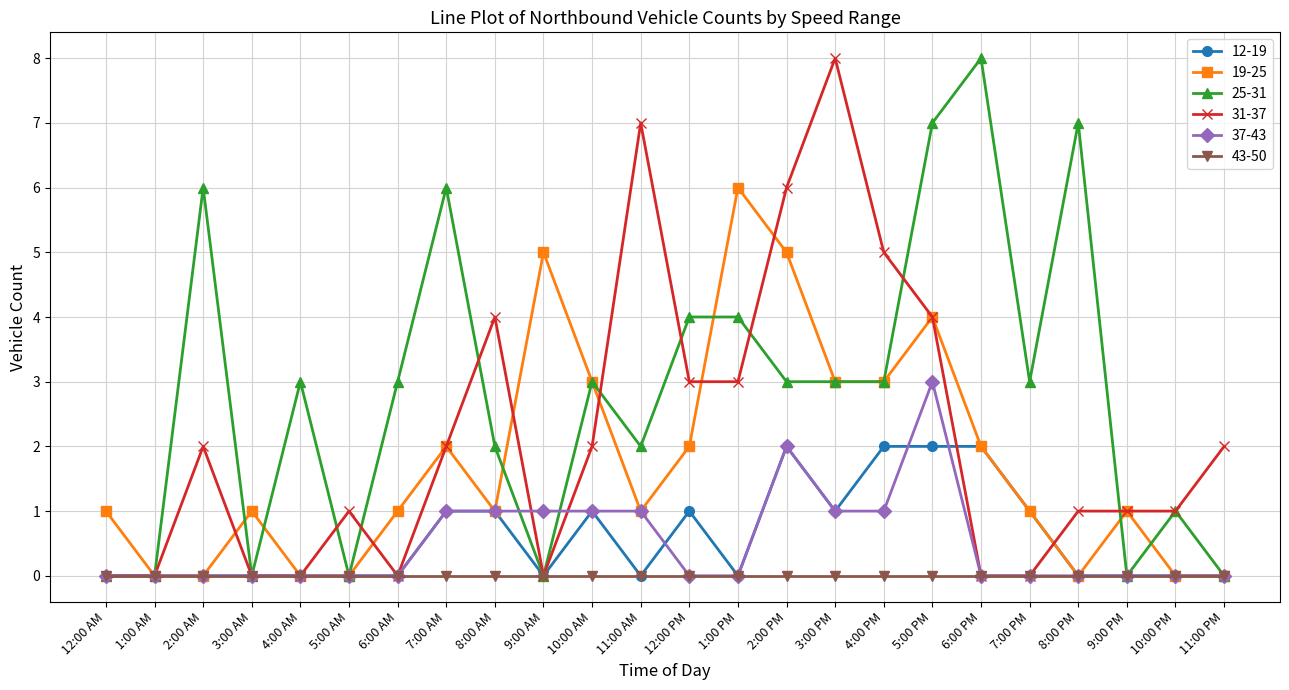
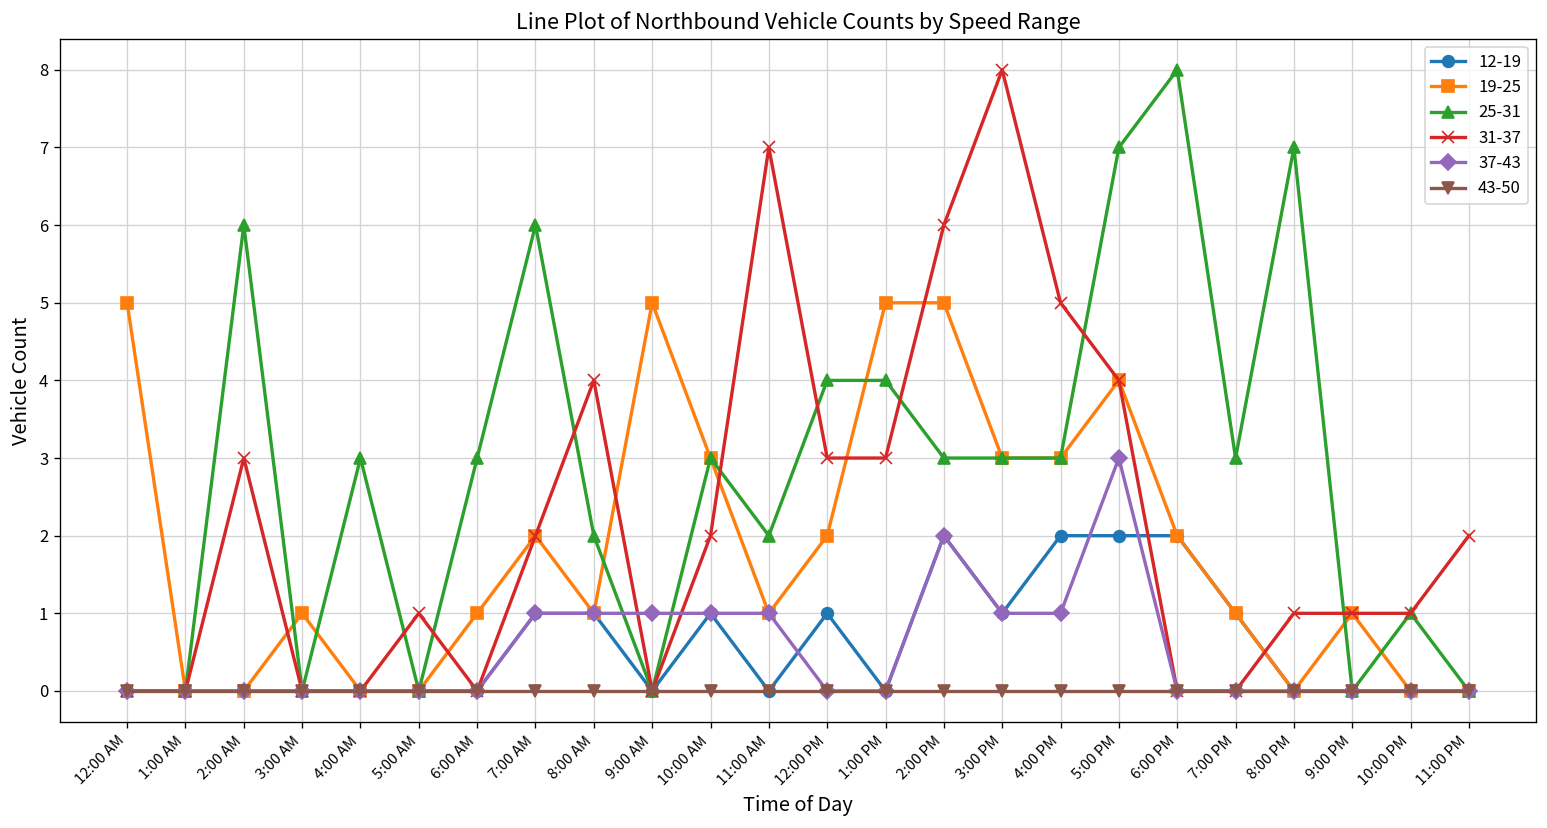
  {
    "12-19": {
      "12:00 PM": 1,
      "4:00 PM": 2,
      "5:00 PM": 2
    },
    "19-25": {
-     "12:00 AM": 1,
+     "12:00 AM": 5,
      "3:00 AM": 1,
      "6:00 AM": 1,
      "9:00 AM": 5,
      "12:00 PM": 2,
-     "1:00 PM": 6,
+     "1:00 PM": 5,
      "2:00 PM": 5
    },
    "25-31": {
      "2:00 AM": 6,
      "4:00 AM": 3,
      "6:00 AM": 3,
      "7:00 AM": 6,
      "8:00 AM": 2,
      "11:00 AM": 2,
      "12:00 PM": 4,
      "1:00 PM": 4,
      "2:00 PM": 3,
      "5:00 PM": 7,
      "6:00 PM": 8,
      "7:00 PM": 3,
      "8:00 PM": 7
    },
    "31-37": {
-     "2:00 AM": 2,
+     "2:00 AM": 3,
      "5:00 AM": 1,
      "8:00 AM": 4,
      "10:00 AM": 2,
      "11:00 AM": 7,
      "12:00 PM": 3,
      "1:00 PM": 3,
      "2:00 PM": 6,
      "3:00 PM": 8,
      "4:00 PM": 5,
      "8:00 PM": 1,
      "11:00 PM": 2
    },
    "37-43": {
      "9:00 AM": 1,
      "4:00 PM": 1,
      "5:00 PM": 3
    },
    "43-50": {
      "7:00 AM": 0,
      "8:00 AM": 0,
      "10:00 AM": 0,
      "2:00 PM": 0,
      "3:00 PM": 0,
      "4:00 PM": 0,
      "5:00 PM": 0
    }
  }
